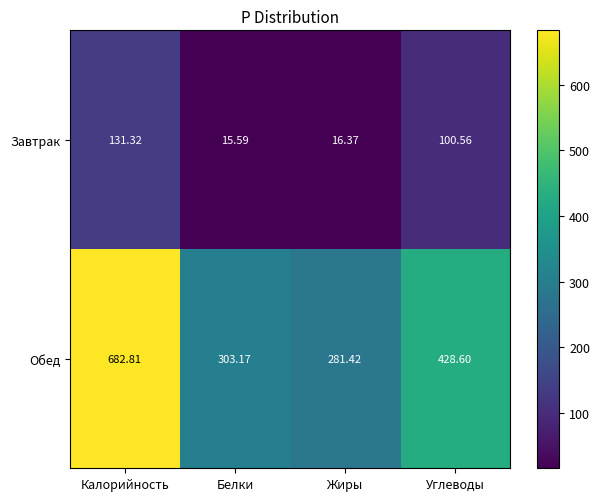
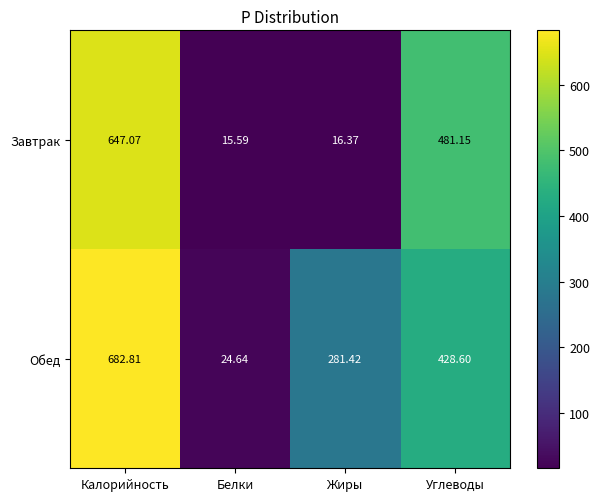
  {
    "Завтрак": {
-     "Калорийность": 131.32,
+     "Калорийность": 647.07,
      "Белки": 15.59,
      "Жиры": 16.37,
-     "Углеводы": 100.56
+     "Углеводы": 481.15
    },
    "Обед": {
      "Калорийность": 682.81,
-     "Белки": 303.17,
+     "Белки": 24.64,
      "Жиры": 281.42,
      "Углеводы": 428.60
    }
  }
